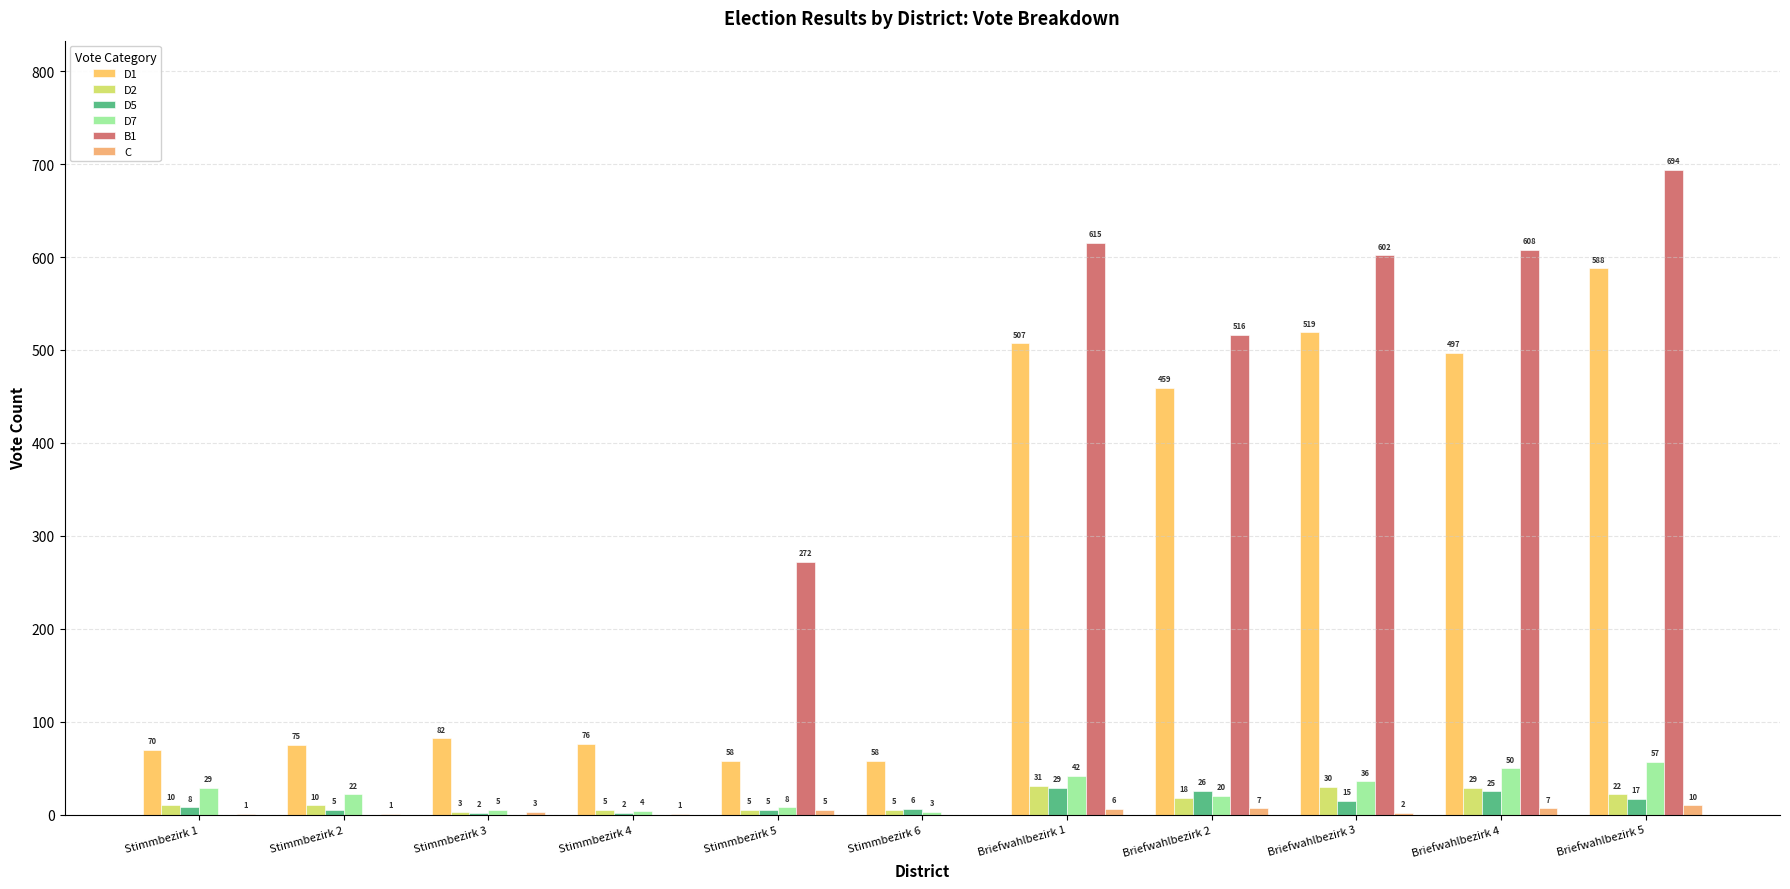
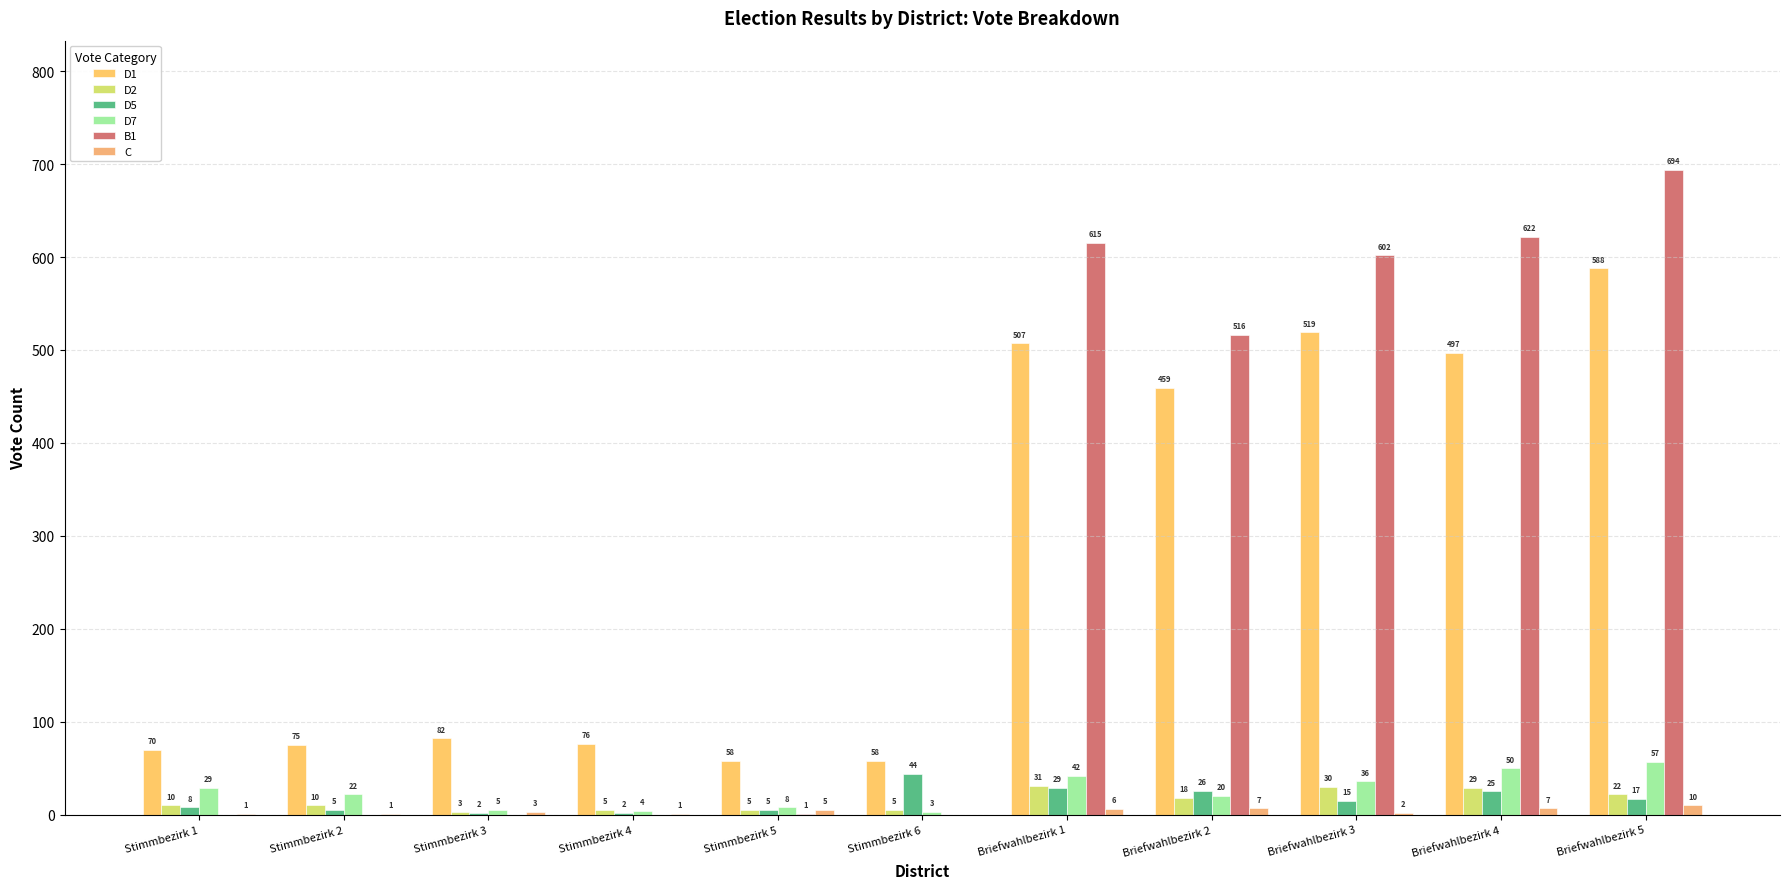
  {
    "D5": {
      "Stimmbezirk 1": 8,
      "Stimmbezirk 2": 5,
      "Stimmbezirk 3": 2,
      "Stimmbezirk 4": 2,
      "Stimmbezirk 5": 5,
-     "Stimmbezirk 6": 6,
+     "Stimmbezirk 6": 44,
      "Briefwahlbezirk 1": 29,
      "Briefwahlbezirk 2": 26,
      "Briefwahlbezirk 3": 15,
      "Briefwahlbezirk 4": 25,
      "Briefwahlbezirk 5": 17
    },
    "D7": {
      "Stimmbezirk 1": 29,
      "Stimmbezirk 2": 22,
      "Stimmbezirk 3": 5,
      "Stimmbezirk 4": 4,
      "Stimmbezirk 5": 8,
      "Stimmbezirk 6": 3,
      "Briefwahlbezirk 1": 42,
      "Briefwahlbezirk 2": 20,
      "Briefwahlbezirk 3": 36,
      "Briefwahlbezirk 4": 50,
      "Briefwahlbezirk 5": 57
    },
    "B1": {
-     "Stimmbezirk 5": 272,
+     "Stimmbezirk 5": 1,
      "Briefwahlbezirk 1": 615,
      "Briefwahlbezirk 2": 516,
      "Briefwahlbezirk 3": 602,
-     "Briefwahlbezirk 4": 608,
+     "Briefwahlbezirk 4": 622,
      "Briefwahlbezirk 5": 694
    }
  }
